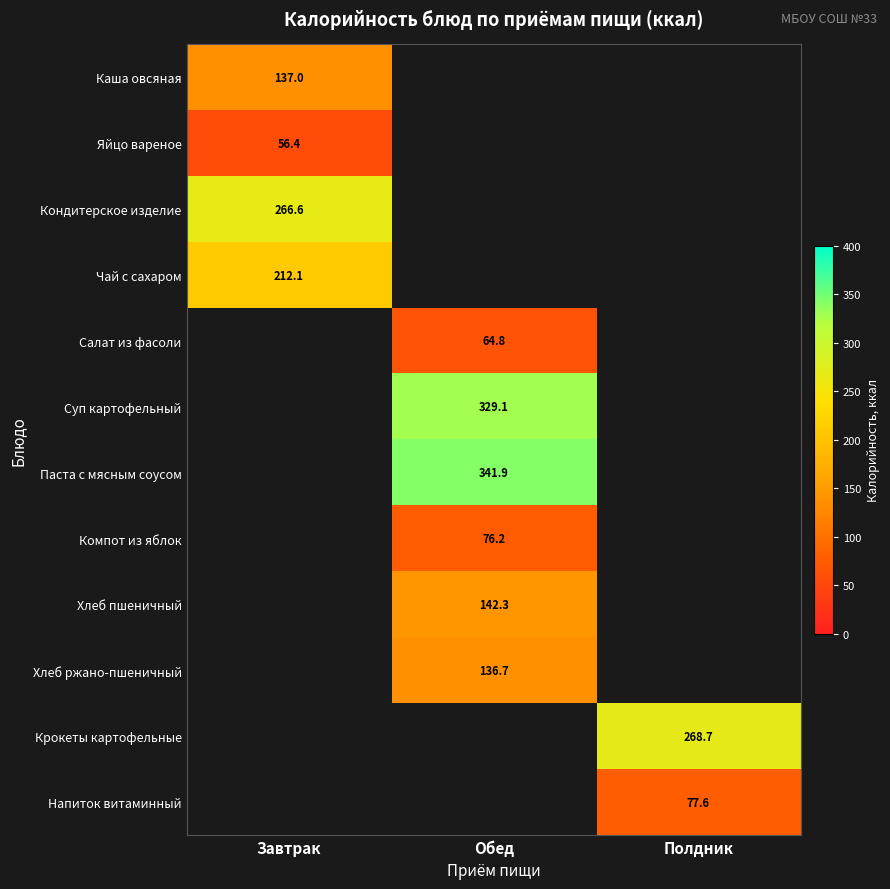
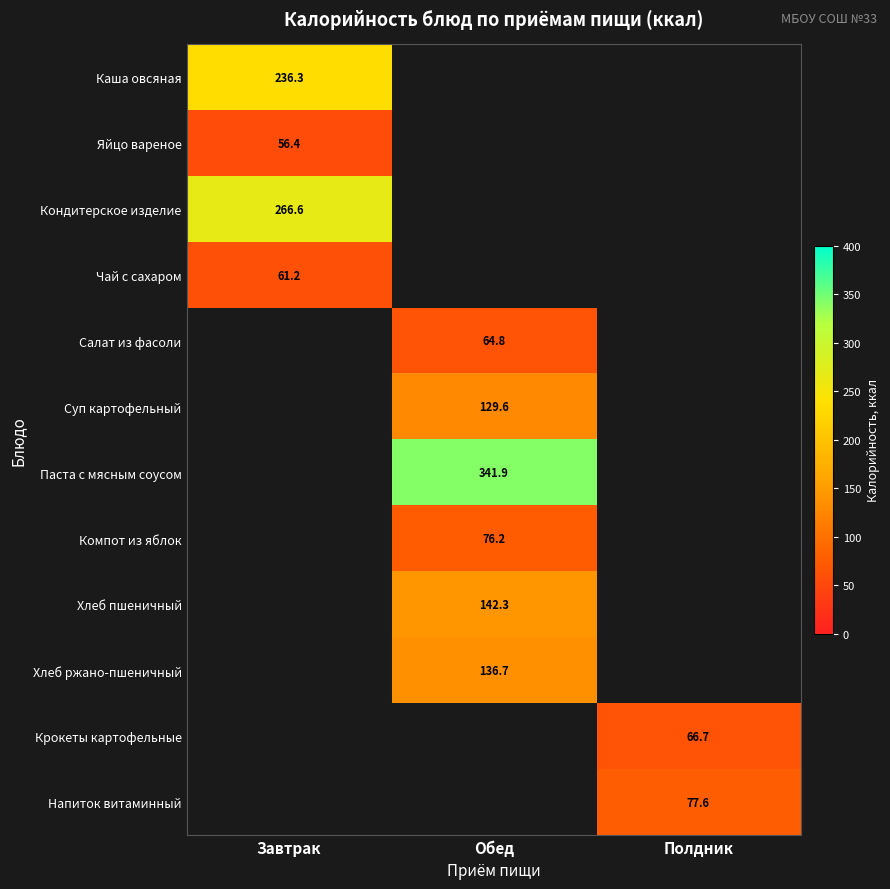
  {
    "Каша овсяная": {
-     "Завтрак": 137.0
+     "Завтрак": 236.3
    },
    "Яйцо вареное": {
      "Завтрак": 56.4
    },
    "Кондитерское изделие": {
      "Завтрак": 266.6
    },
    "Чай с сахаром": {
-     "Завтрак": 212.1
+     "Завтрак": 61.2
    },
    "Салат из фасоли": {
      "Обед": 64.8
    },
    "Суп картофельный": {
-     "Обед": 329.1
+     "Обед": 129.6
    },
    "Паста с мясным соусом": {
      "Обед": 341.9
    },
    "Компот из яблок": {
      "Обед": 76.2
    },
    "Хлеб пшеничный": {
      "Обед": 142.3
    },
    "Хлеб ржано-пшеничный": {
      "Обед": 136.7
    },
    "Крокеты картофельные": {
-     "Полдник": 268.7
+     "Полдник": 66.7
    },
    "Напиток витаминный": {
      "Полдник": 77.6
    }
  }
